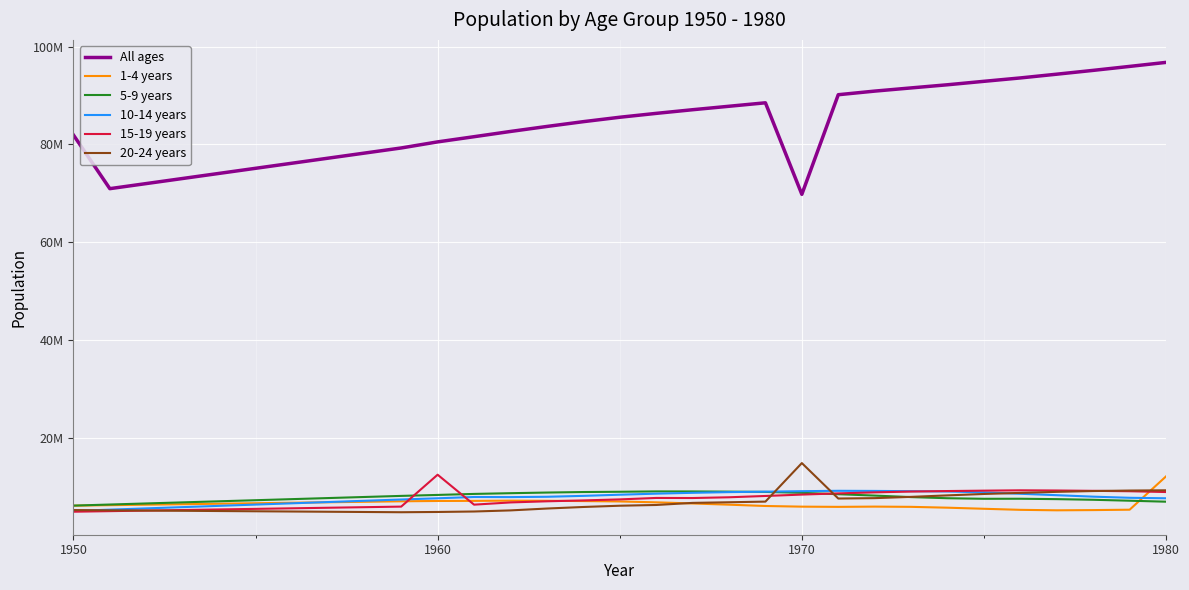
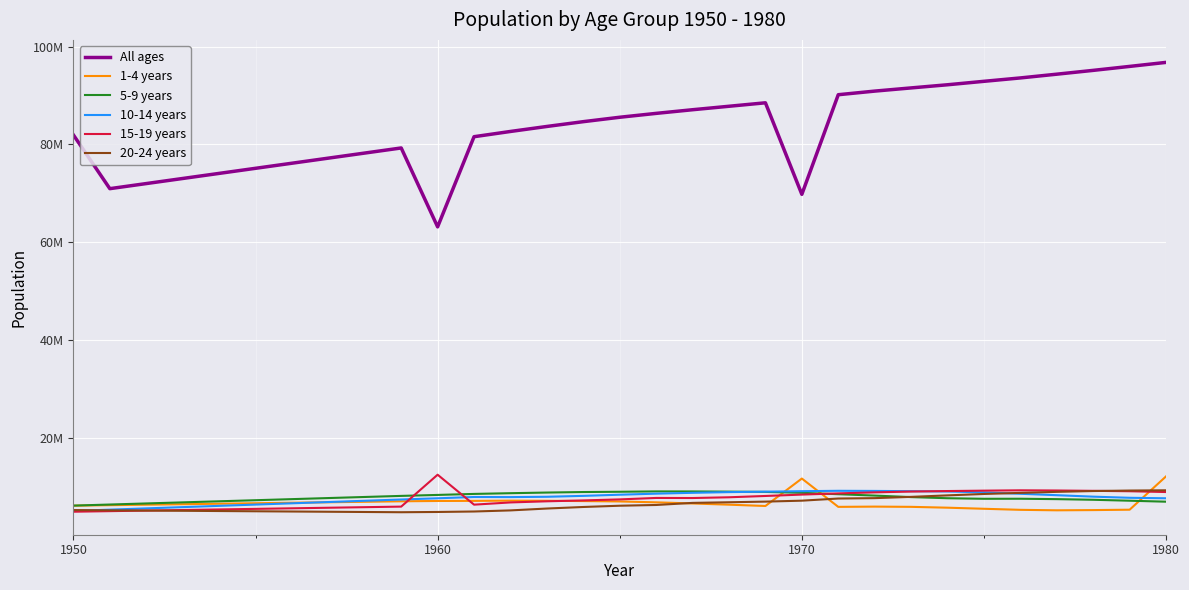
  {
    "All ages": {
      "1950": 82000000,
-     "1960": 81000000,
+     "1960": 63000000,
      "1970": 70000000,
      "1980": 97000000
    },
    "1-4 years": {
      "1960": 7000000,
-     "1970": 6000000,
+     "1970": 12000000,
      "1980": 12000000
    },
    "5-9 years": {
      "1960": 8000000,
      "1980": 7000000
    },
    "10-14 years": {
      "1960": 8000000,
      "1980": 8000000
    },
    "15-19 years": {
      "1960": 13000000
    },
    "20-24 years": {
      "1960": 5000000,
-     "1970": 15000000
+     "1970": 7000000
    }
  }
